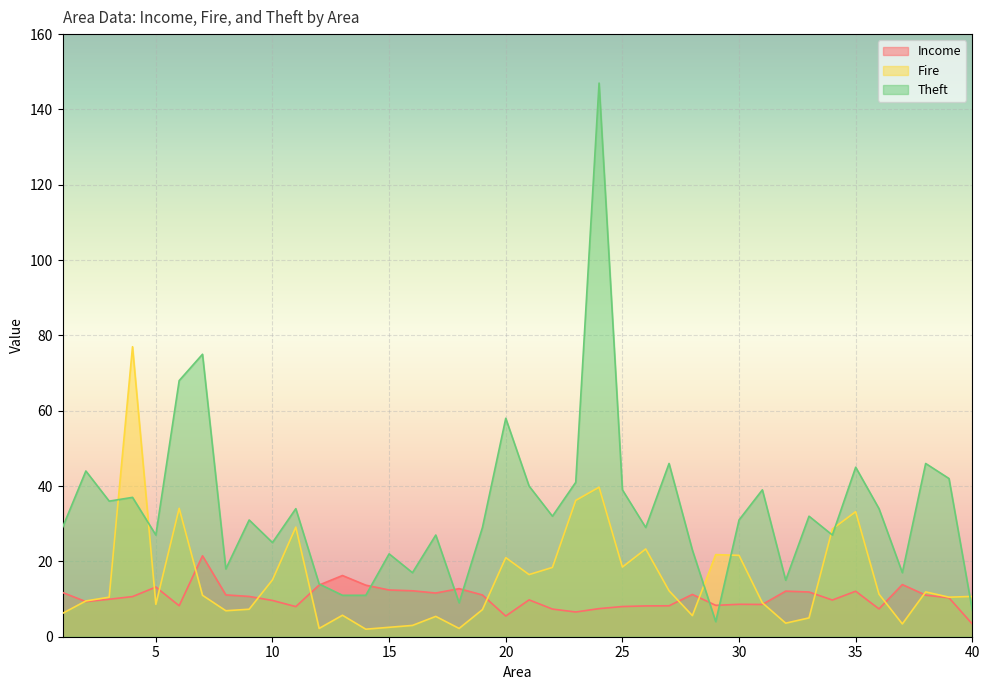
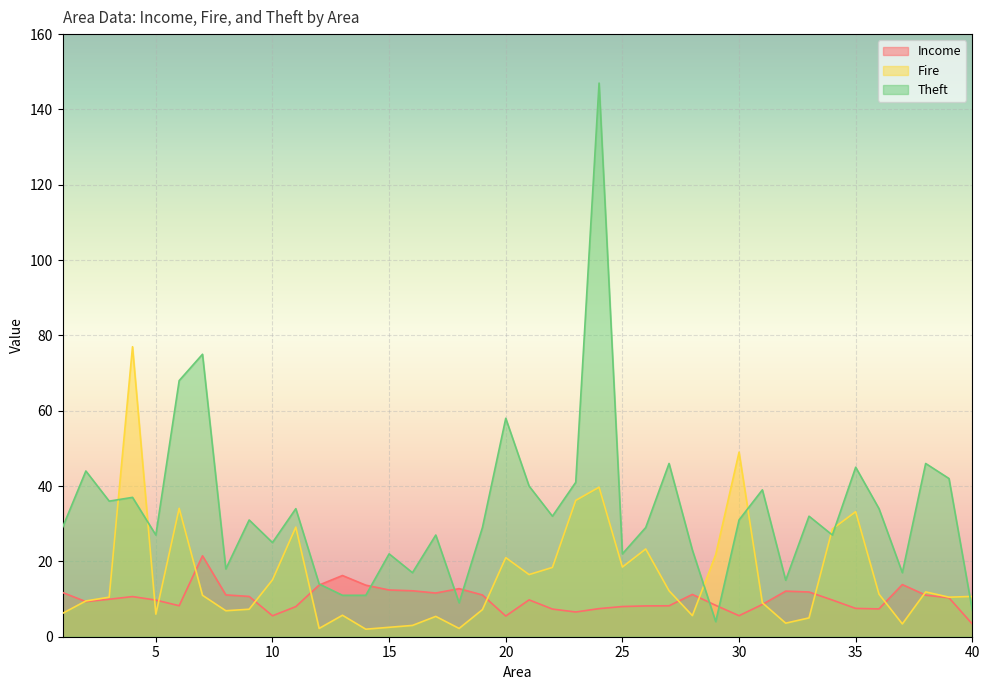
  {
    "Income": {
-     "5": 13,
-     "10": 10,
+     "5": 10,
+     "10": 6,
      "15": 12,
      "20": 5,
      "25": 8,
-     "30": 9,
-     "35": 12,
+     "30": 6,
+     "35": 8,
      "40": 3
    },
    "Fire": {
-     "5": 9,
+     "5": 6,
      "10": 15,
      "15": 3,
      "20": 21,
      "25": 19,
-     "30": 22,
+     "30": 49,
      "35": 33,
      "40": 11
    },
    "Theft": {
      "5": 27,
      "10": 25,
      "15": 22,
      "20": 58,
-     "25": 39,
+     "25": 22,
      "30": 31,
      "35": 45,
      "40": 7
    }
  }
